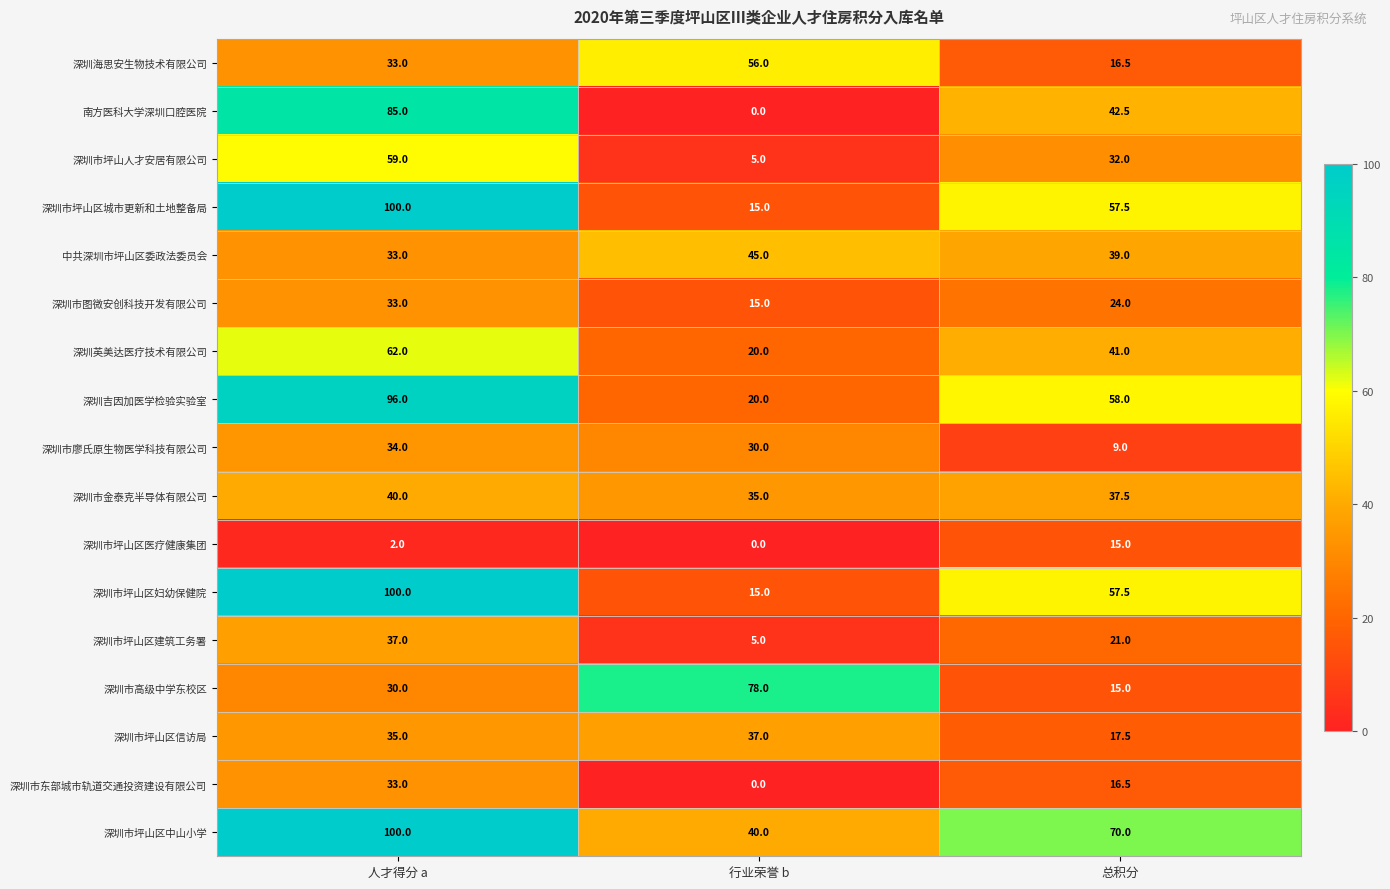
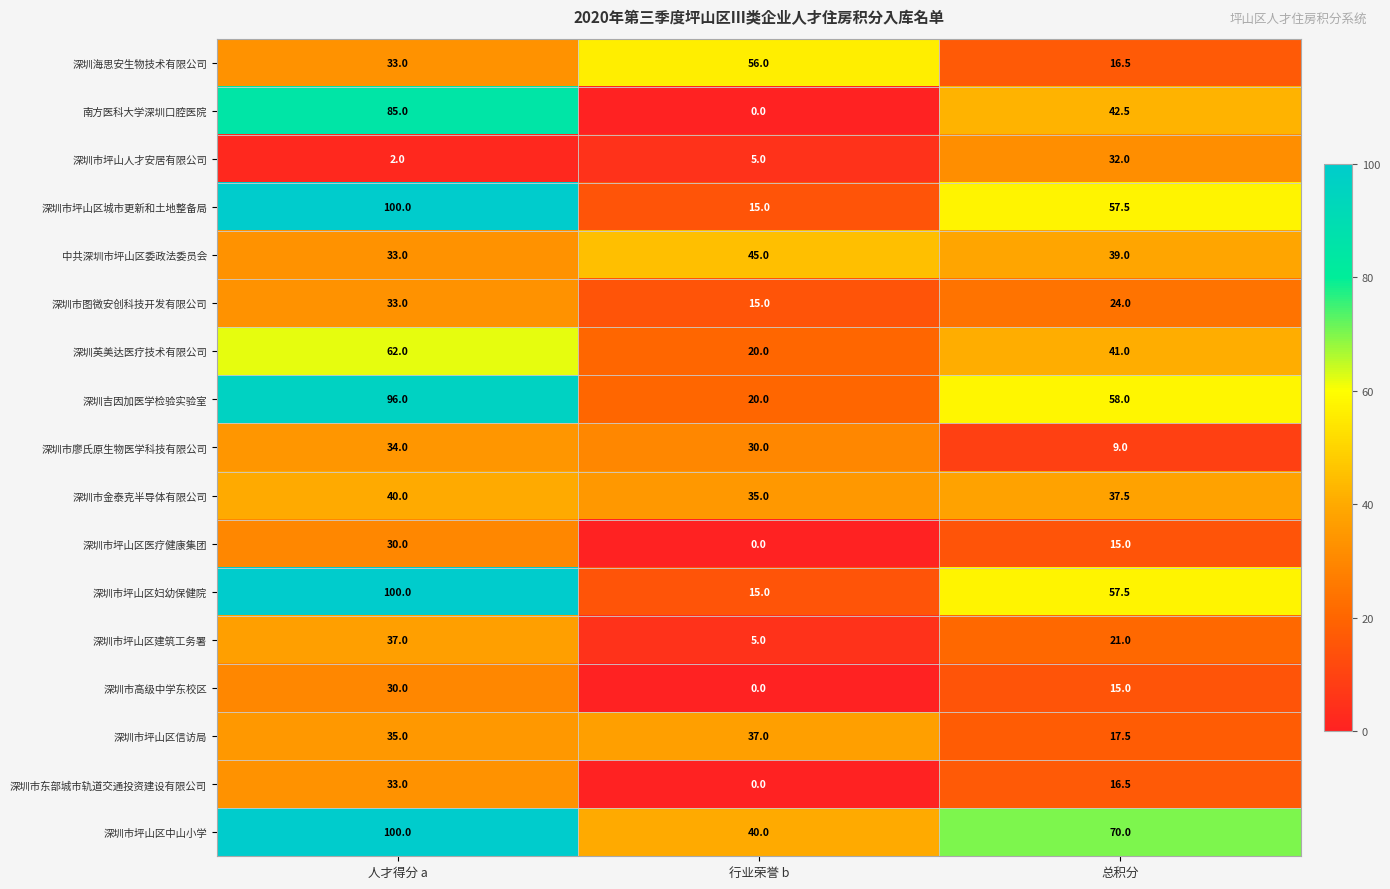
  {
    "深圳海思安生物技术有限公司": {
      "人才得分 a": 33.0,
      "行业荣誉 b": 56.0,
      "总积分": 16.5
    },
    "南方医科大学深圳口腔医院": {
      "人才得分 a": 85.0,
      "行业荣誉 b": 0.0,
      "总积分": 42.5
    },
    "深圳市坪山人才安居有限公司": {
-     "人才得分 a": 59.0,
+     "人才得分 a": 2.0,
      "行业荣誉 b": 5.0,
      "总积分": 32.0
    },
    "深圳市坪山区城市更新和土地整备局": {
      "人才得分 a": 100.0,
      "行业荣誉 b": 15.0,
      "总积分": 57.5
    },
    "中共深圳市坪山区委政法委员会": {
      "人才得分 a": 33.0,
      "行业荣誉 b": 45.0,
      "总积分": 39.0
    },
    "深圳市图微安创科技开发有限公司": {
      "人才得分 a": 33.0,
      "行业荣誉 b": 15.0,
      "总积分": 24.0
    },
    "深圳英美达医疗技术有限公司": {
      "人才得分 a": 62.0,
      "行业荣誉 b": 20.0,
      "总积分": 41.0
    },
    "深圳吉因加医学检验实验室": {
      "人才得分 a": 96.0,
      "行业荣誉 b": 20.0,
      "总积分": 58.0
    },
    "深圳市廖氏原生物医学科技有限公司": {
      "人才得分 a": 34.0,
      "行业荣誉 b": 30.0,
      "总积分": 9.0
    },
    "深圳市金泰克半导体有限公司": {
      "人才得分 a": 40.0,
      "行业荣誉 b": 35.0,
      "总积分": 37.5
    },
    "深圳市坪山区医疗健康集团": {
-     "人才得分 a": 2.0,
+     "人才得分 a": 30.0,
      "行业荣誉 b": 0.0,
      "总积分": 15.0
    },
    "深圳市坪山区妇幼保健院": {
      "人才得分 a": 100.0,
      "行业荣誉 b": 15.0,
      "总积分": 57.5
    },
    "深圳市坪山区建筑工务署": {
      "人才得分 a": 37.0,
      "行业荣誉 b": 5.0,
      "总积分": 21.0
    },
    "深圳市高级中学东校区": {
      "人才得分 a": 30.0,
-     "行业荣誉 b": 78.0,
+     "行业荣誉 b": 0.0,
      "总积分": 15.0
    },
    "深圳市坪山区信访局": {
      "人才得分 a": 35.0,
      "行业荣誉 b": 37.0,
      "总积分": 17.5
    },
    "深圳市东部城市轨道交通投资建设有限公司": {
      "人才得分 a": 33.0,
      "行业荣誉 b": 0.0,
      "总积分": 16.5
    },
    "深圳市坪山区中山小学": {
      "人才得分 a": 100.0,
      "行业荣誉 b": 40.0,
      "总积分": 70.0
    }
  }
